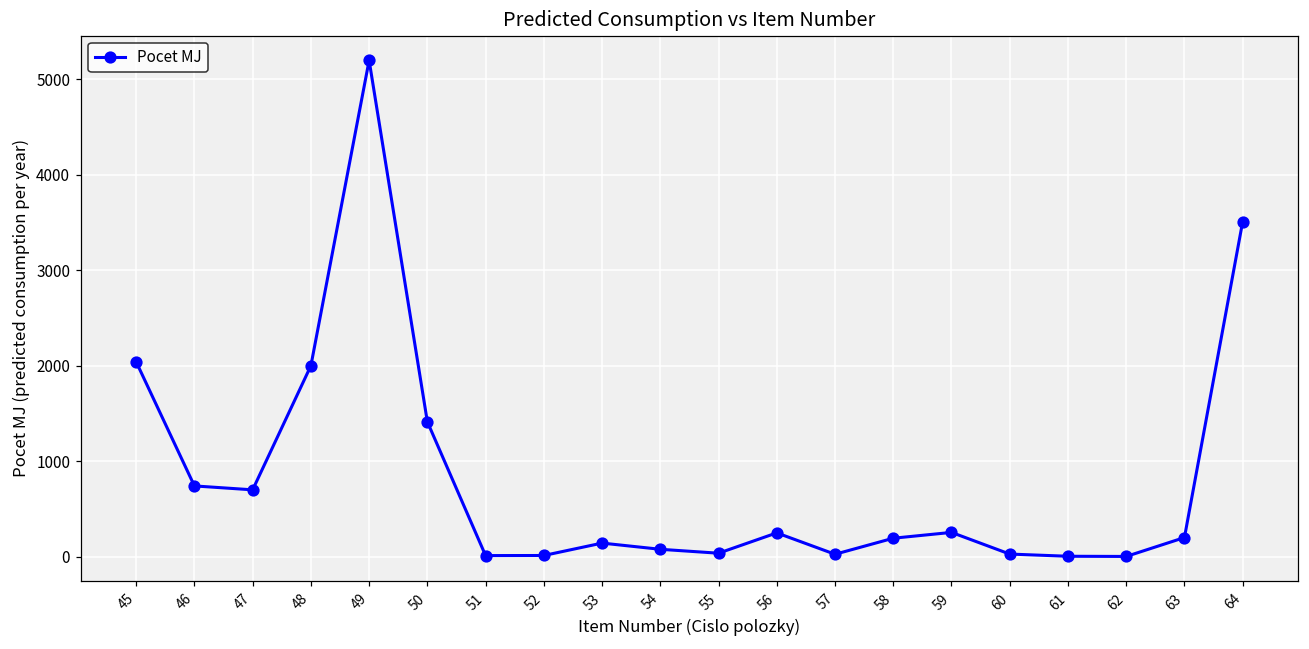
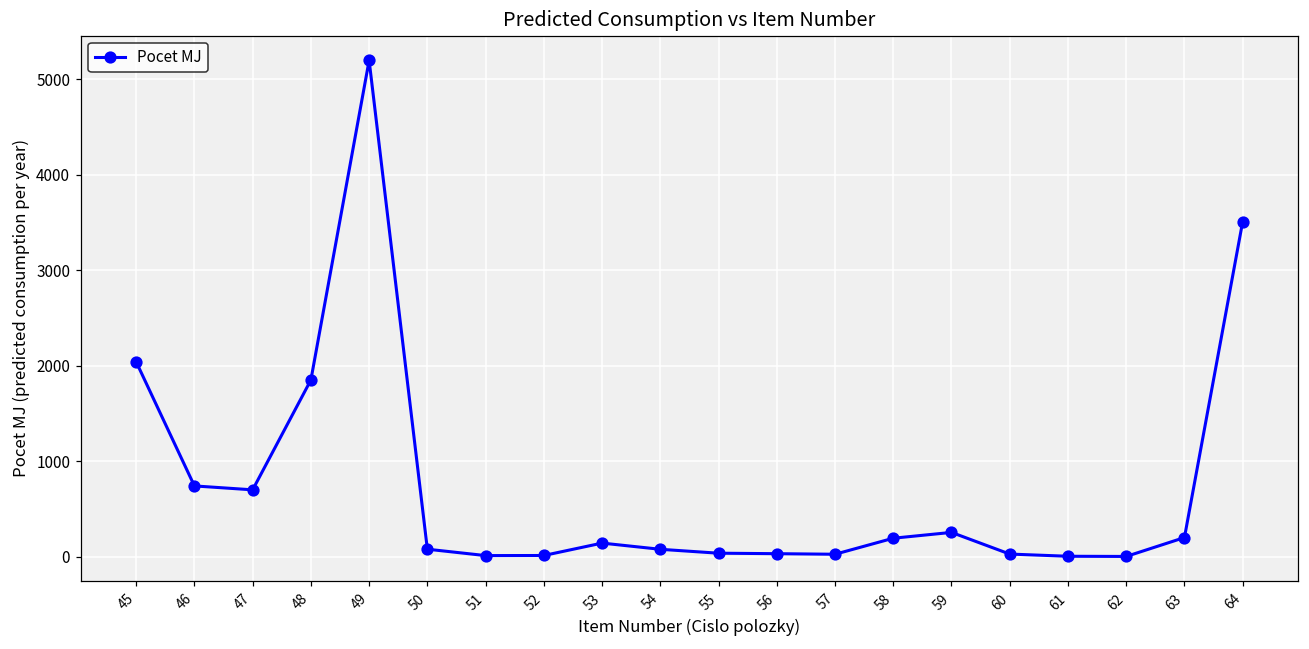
  {
    "45": 2000,
    "46": 700,
    "47": 700,
-   "48": 2000,
+   "48": 1900,
    "49": 5200,
-   "50": 1400,
+   "50": 100,
    "51": 0,
    "52": 0,
    "53": 100,
    "54": 100,
    "55": 0,
-   "56": 200,
+   "56": 0,
    "57": 0,
    "58": 200,
    "59": 300,
    "60": 0,
    "61": 0,
    "62": 0,
    "63": 200,
    "64": 3500
  }
